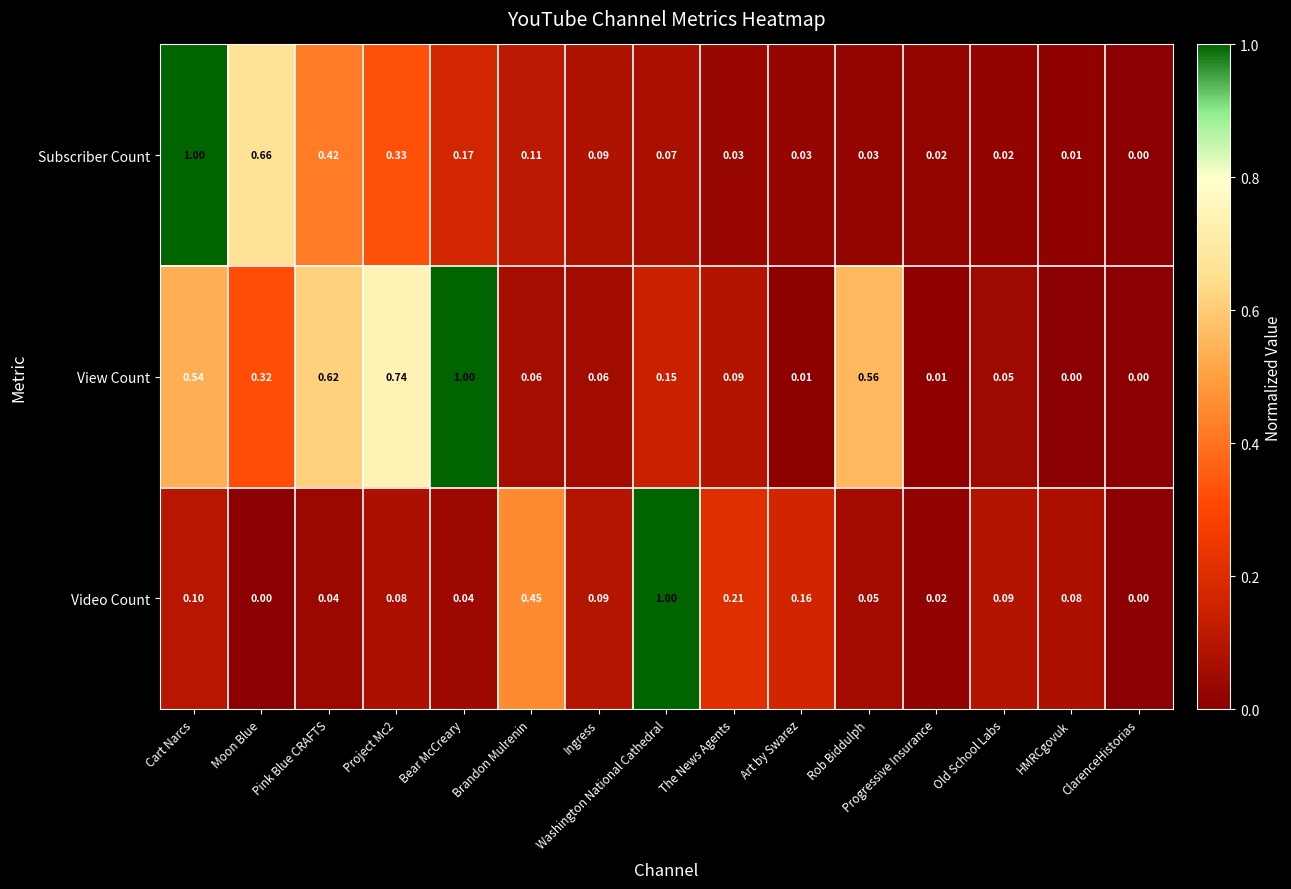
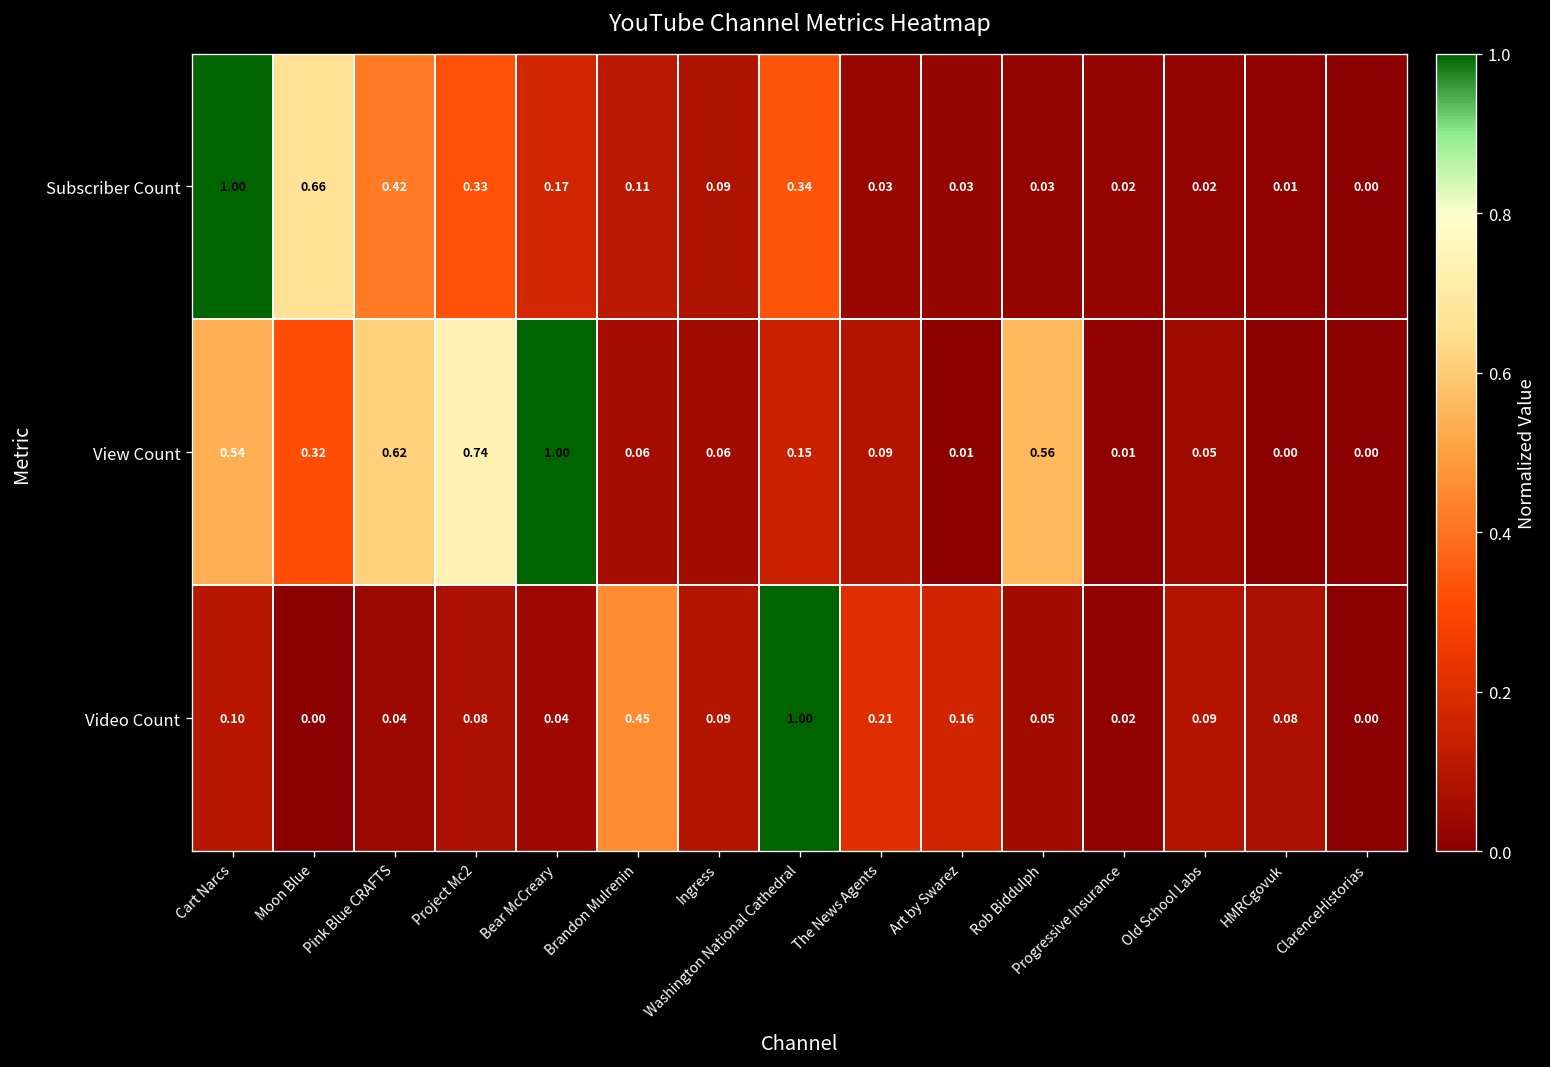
  {
    "Subscriber Count": {
      "Cart Narcs": 1.00,
      "Moon Blue": 0.66,
      "Pink Blue CRAFTS": 0.42,
      "Project Mc2": 0.33,
      "Bear McCreary": 0.17,
      "Brandon Mulrenin": 0.11,
      "Ingress": 0.09,
-     "Washington National Cathedral": 0.07,
+     "Washington National Cathedral": 0.34,
      "The News Agents": 0.03,
      "Art by Swarez": 0.03,
      "Rob Biddulph": 0.03,
      "Progressive Insurance": 0.02,
      "Old School Labs": 0.02,
      "HMRCgovuk": 0.01,
      "ClarenceHistorias": 0.00
    },
    "View Count": {
      "Cart Narcs": 0.54,
      "Moon Blue": 0.32,
      "Pink Blue CRAFTS": 0.62,
      "Project Mc2": 0.74,
      "Bear McCreary": 1.00,
      "Brandon Mulrenin": 0.06,
      "Ingress": 0.06,
      "Washington National Cathedral": 0.15,
      "The News Agents": 0.09,
      "Art by Swarez": 0.01,
      "Rob Biddulph": 0.56,
      "Progressive Insurance": 0.01,
      "Old School Labs": 0.05,
      "HMRCgovuk": 0.00,
      "ClarenceHistorias": 0.00
    },
    "Video Count": {
      "Cart Narcs": 0.10,
      "Moon Blue": 0.00,
      "Pink Blue CRAFTS": 0.04,
      "Project Mc2": 0.08,
      "Bear McCreary": 0.04,
      "Brandon Mulrenin": 0.45,
      "Ingress": 0.09,
      "Washington National Cathedral": 1.00,
      "The News Agents": 0.21,
      "Art by Swarez": 0.16,
      "Rob Biddulph": 0.05,
      "Progressive Insurance": 0.02,
      "Old School Labs": 0.09,
      "HMRCgovuk": 0.08,
      "ClarenceHistorias": 0.00
    }
  }
